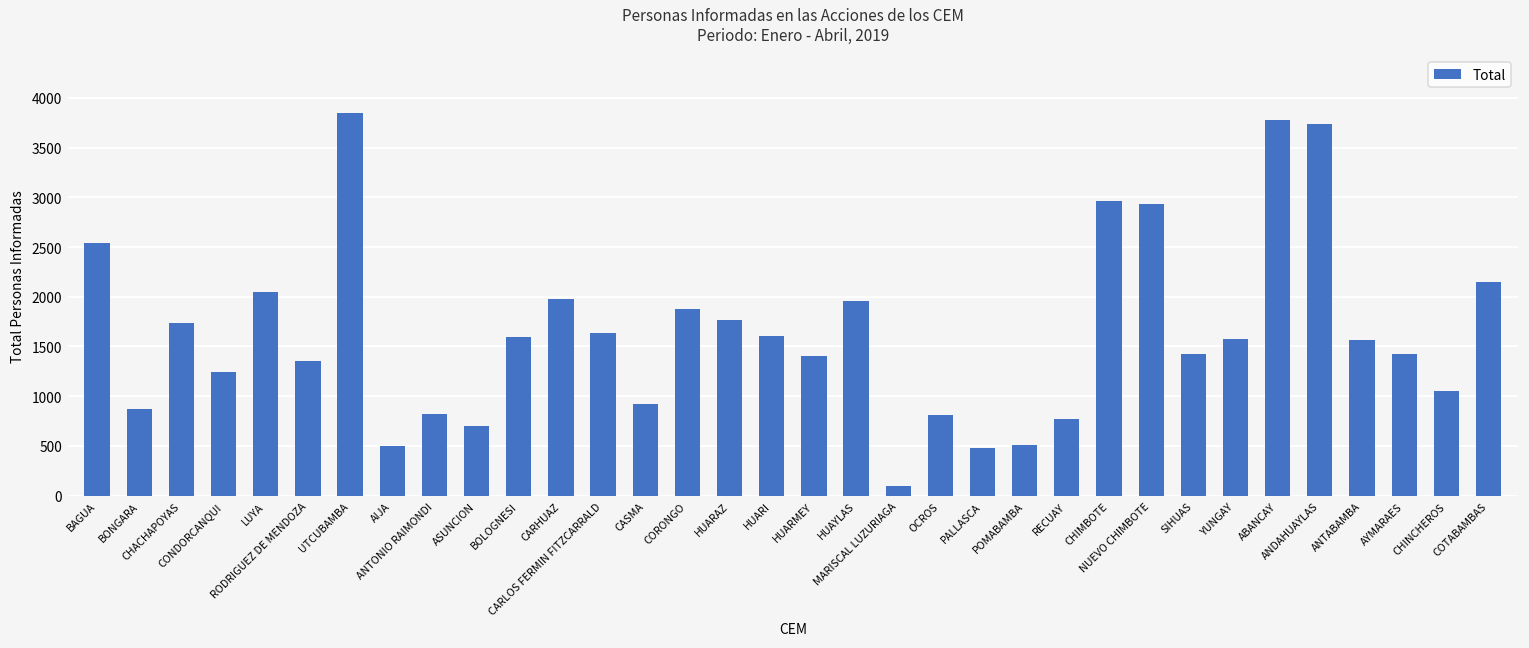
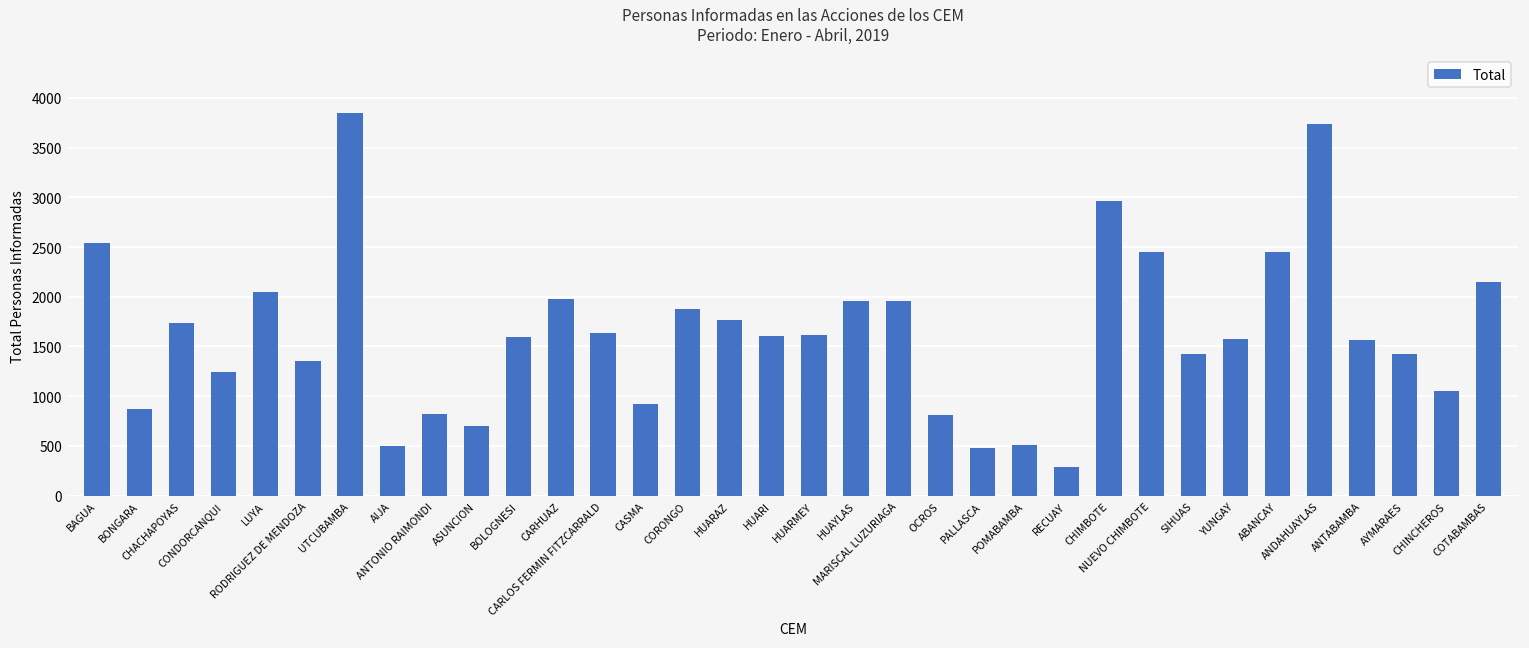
  {
    "BAGUA": 2500,
    "BONGARA": 900,
    "CHACHAPOYAS": 1700,
    "CONDORCANQUI": 1200,
    "LUYA": 2000,
    "RODRIGUEZ DE MENDOZA": 1300,
    "UTCUBAMBA": 3900,
    "AIJA": 500,
    "ANTONIO RAIMONDI": 800,
    "ASUNCION": 700,
    "BOLOGNESI": 1600,
    "CARHUAZ": 2000,
    "CARLOS FERMIN FITZCARRALD": 1600,
    "CASMA": 900,
    "CORONGO": 1900,
    "HUARAZ": 1800,
    "HUARI": 1600,
-   "HUARMEY": 1400,
+   "HUARMEY": 1600,
    "HUAYLAS": 2000,
-   "MARISCAL LUZURIAGA": 100,
+   "MARISCAL LUZURIAGA": 2000,
    "OCROS": 800,
    "PALLASCA": 500,
    "POMABAMBA": 500,
-   "RECUAY": 800,
+   "RECUAY": 300,
    "CHIMBOTE": 3000,
-   "NUEVO CHIMBOTE": 2900,
+   "NUEVO CHIMBOTE": 2500,
    "SIHUAS": 1400,
    "YUNGAY": 1600,
-   "ABANCAY": 3800,
+   "ABANCAY": 2500,
    "ANDAHUAYLAS": 3700,
    "ANTABAMBA": 1600,
    "AYMARAES": 1400,
    "CHINCHEROS": 1000,
    "COTABAMBAS": 2100
  }
